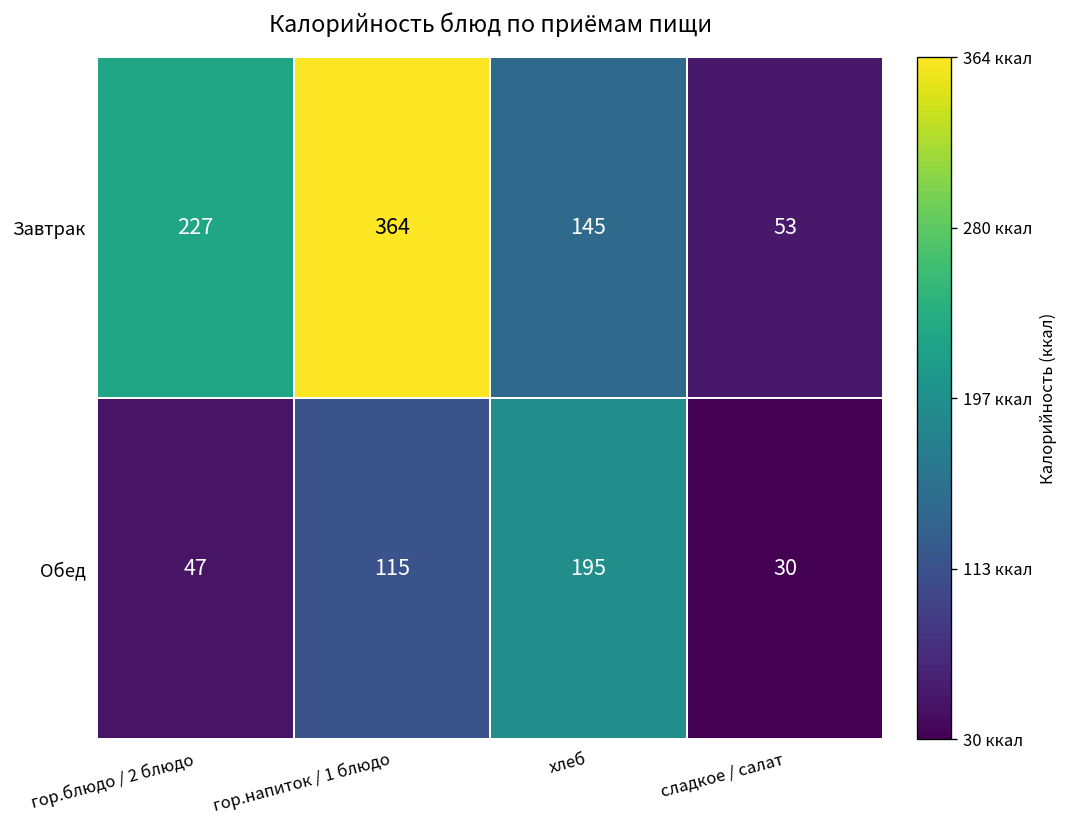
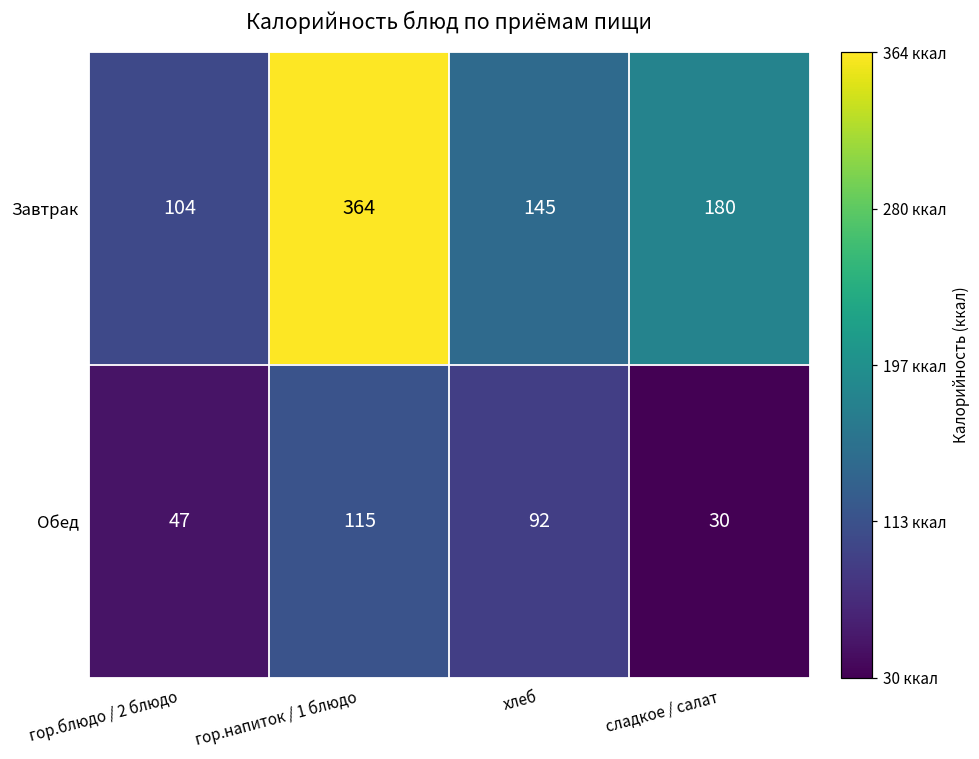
  {
    "Завтрак": {
-     "гор.блюдо / 2 блюдо": 227,
+     "гор.блюдо / 2 блюдо": 104,
      "гор.напиток / 1 блюдо": 364,
      "хлеб": 145,
-     "сладкое / салат": 53
+     "сладкое / салат": 180
    },
    "Обед": {
      "гор.блюдо / 2 блюдо": 47,
      "гор.напиток / 1 блюдо": 115,
-     "хлеб": 195,
+     "хлеб": 92,
      "сладкое / салат": 30
    }
  }
